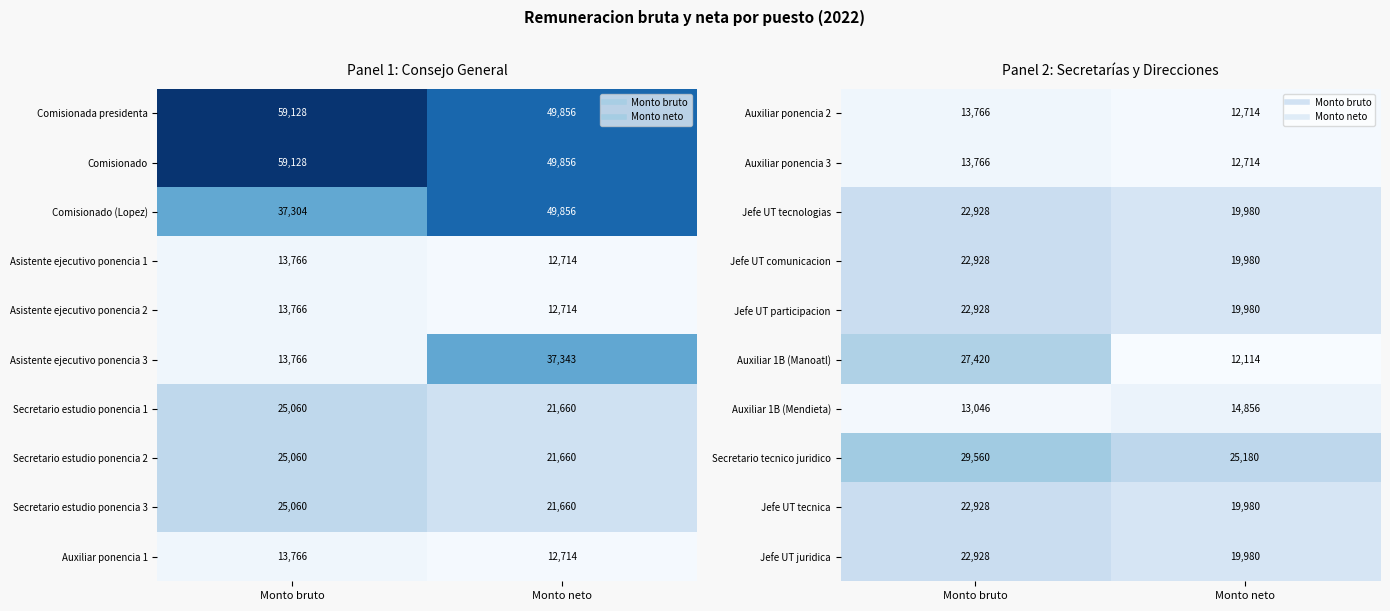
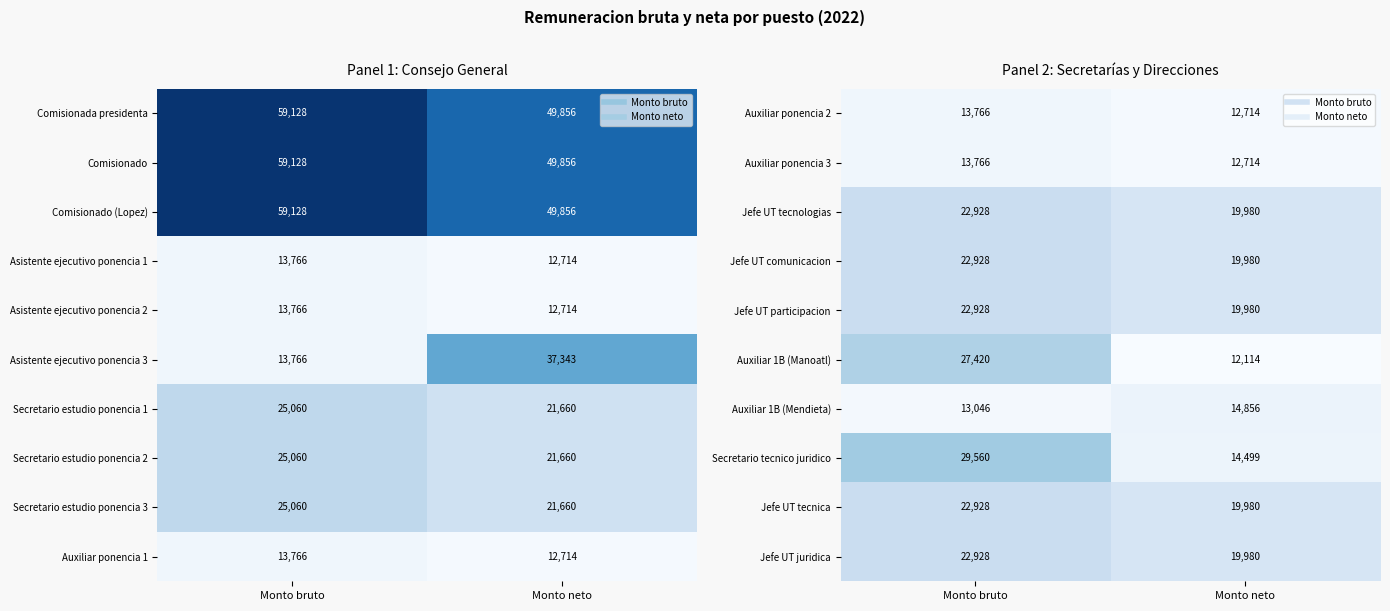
  {
    "Panel 1: Consejo General": {
      "Comisionada presidenta": {
        "Monto bruto": "59,128",
        "Monto neto": "49,856"
      },
      "Comisionado": {
        "Monto bruto": "59,128",
        "Monto neto": "49,856"
      },
      "Comisionado (Lopez)": {
-       "Monto bruto": "37,304",
+       "Monto bruto": "59,128",
        "Monto neto": "49,856"
      },
      "Asistente ejecutivo ponencia 1": {
        "Monto bruto": "13,766",
        "Monto neto": "12,714"
      },
      "Asistente ejecutivo ponencia 2": {
        "Monto bruto": "13,766",
        "Monto neto": "12,714"
      },
      "Asistente ejecutivo ponencia 3": {
        "Monto bruto": "13,766",
        "Monto neto": "37,343"
      },
      "Secretario estudio ponencia 1": {
        "Monto bruto": "25,060",
        "Monto neto": "21,660"
      },
      "Secretario estudio ponencia 2": {
        "Monto bruto": "25,060",
        "Monto neto": "21,660"
      },
      "Secretario estudio ponencia 3": {
        "Monto bruto": "25,060",
        "Monto neto": "21,660"
      },
      "Auxiliar ponencia 1": {
        "Monto bruto": "13,766",
        "Monto neto": "12,714"
      }
    },
    "Panel 2: Secretarías y Direcciones": {
      "Auxiliar ponencia 2": {
        "Monto bruto": "13,766",
        "Monto neto": "12,714"
      },
      "Auxiliar ponencia 3": {
        "Monto bruto": "13,766",
        "Monto neto": "12,714"
      },
      "Jefe UT tecnologias": {
        "Monto bruto": "22,928",
        "Monto neto": "19,980"
      },
      "Jefe UT comunicacion": {
        "Monto bruto": "22,928",
        "Monto neto": "19,980"
      },
      "Jefe UT participacion": {
        "Monto bruto": "22,928",
        "Monto neto": "19,980"
      },
      "Auxiliar 1B (Manoatl)": {
        "Monto bruto": "27,420",
        "Monto neto": "12,114"
      },
      "Auxiliar 1B (Mendieta)": {
        "Monto bruto": "13,046",
        "Monto neto": "14,856"
      },
      "Secretario tecnico juridico": {
        "Monto bruto": "29,560",
-       "Monto neto": "25,180"
+       "Monto neto": "14,499"
      },
      "Jefe UT tecnica": {
        "Monto bruto": "22,928",
        "Monto neto": "19,980"
      },
      "Jefe UT juridica": {
        "Monto bruto": "22,928",
        "Monto neto": "19,980"
      }
    }
  }
